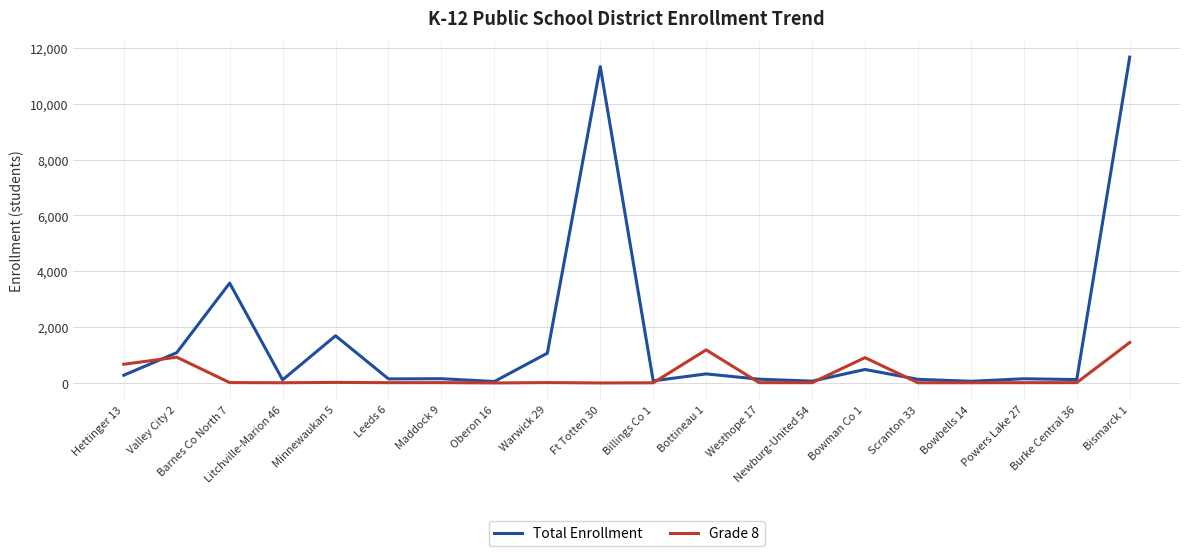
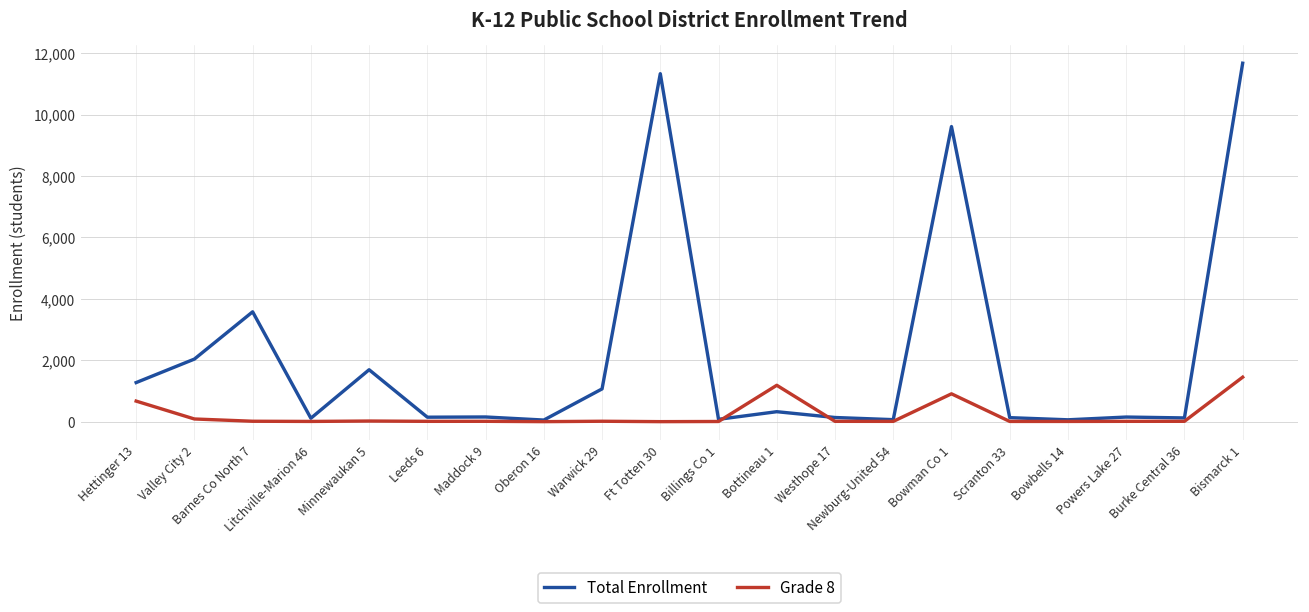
  {
    "Total Enrollment": {
-     "Hettinger 13": "300",
-     "Valley City 2": "1,100",
+     "Hettinger 13": "1,300",
+     "Valley City 2": "2,000",
      "Barnes Co North 7": "3,600",
      "Litchville-Marion 46": "100",
      "Minnewaukan 5": "1,700",
      "Leeds 6": "100",
      "Maddock 9": "200",
      "Warwick 29": "1,100",
      "Ft Totten 30": "11,300",
      "Bottineau 1": "300",
      "Westhope 17": "100",
-     "Bowman Co 1": "500",
+     "Bowman Co 1": "9,600",
      "Scranton 33": "100",
      "Powers Lake 27": "200",
      "Burke Central 36": "100",
      "Bismarck 1": "11,700"
    },
    "Grade 8": {
      "Hettinger 13": "700",
-     "Valley City 2": "900",
+     "Valley City 2": "100",
      "Barnes Co North 7": "0",
      "Litchville-Marion 46": "0",
      "Minnewaukan 5": "0",
      "Leeds 6": "0",
      "Maddock 9": "0",
      "Warwick 29": "0",
      "Ft Totten 30": "0",
      "Bottineau 1": "1,200",
      "Westhope 17": "0",
      "Bowman Co 1": "900",
      "Scranton 33": "0",
      "Powers Lake 27": "0",
      "Burke Central 36": "0",
      "Bismarck 1": "1,400"
    }
  }
